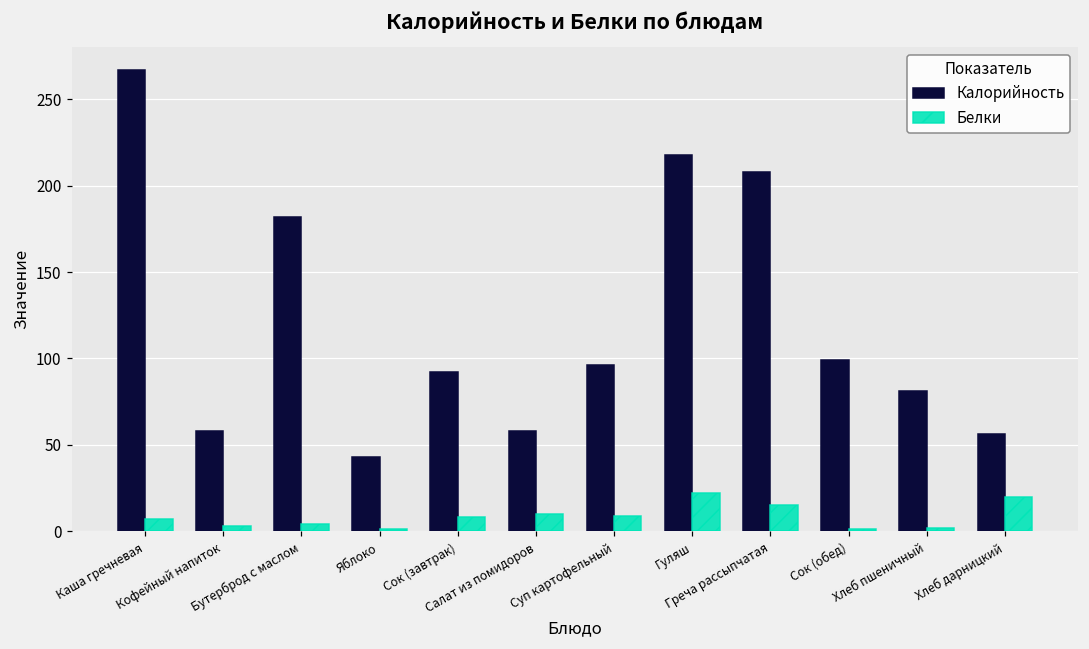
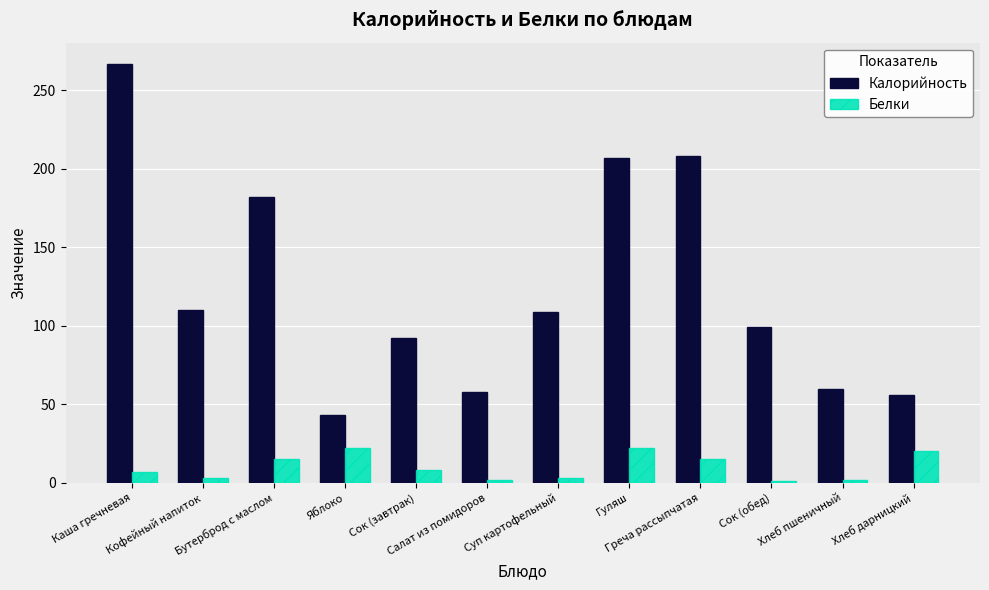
  {
    "Калорийность": {
      "Каша гречневая": 267,
-     "Кофейный напиток": 58,
+     "Кофейный напиток": 110,
      "Бутерброд с маслом": 182,
      "Яблоко": 43,
      "Сок (завтрак)": 92,
      "Салат из помидоров": 58,
-     "Суп картофельный": 96,
-     "Гуляш": 218,
+     "Суп картофельный": 109,
+     "Гуляш": 207,
      "Греча рассыпчатая": 208,
      "Сок (обед)": 99,
-     "Хлеб пшеничный": 81,
+     "Хлеб пшеничный": 60,
      "Хлеб дарницкий": 56
    },
    "Белки": {
      "Каша гречневая": 7,
      "Кофейный напиток": 3,
-     "Бутерброд с маслом": 4,
-     "Яблоко": 1,
+     "Бутерброд с маслом": 15,
+     "Яблоко": 22,
      "Сок (завтрак)": 8,
-     "Салат из помидоров": 10,
-     "Суп картофельный": 9,
+     "Салат из помидоров": 2,
+     "Суп картофельный": 3,
      "Гуляш": 22,
      "Греча рассыпчатая": 15,
      "Хлеб пшеничный": 2,
      "Хлеб дарницкий": 20
    }
  }
